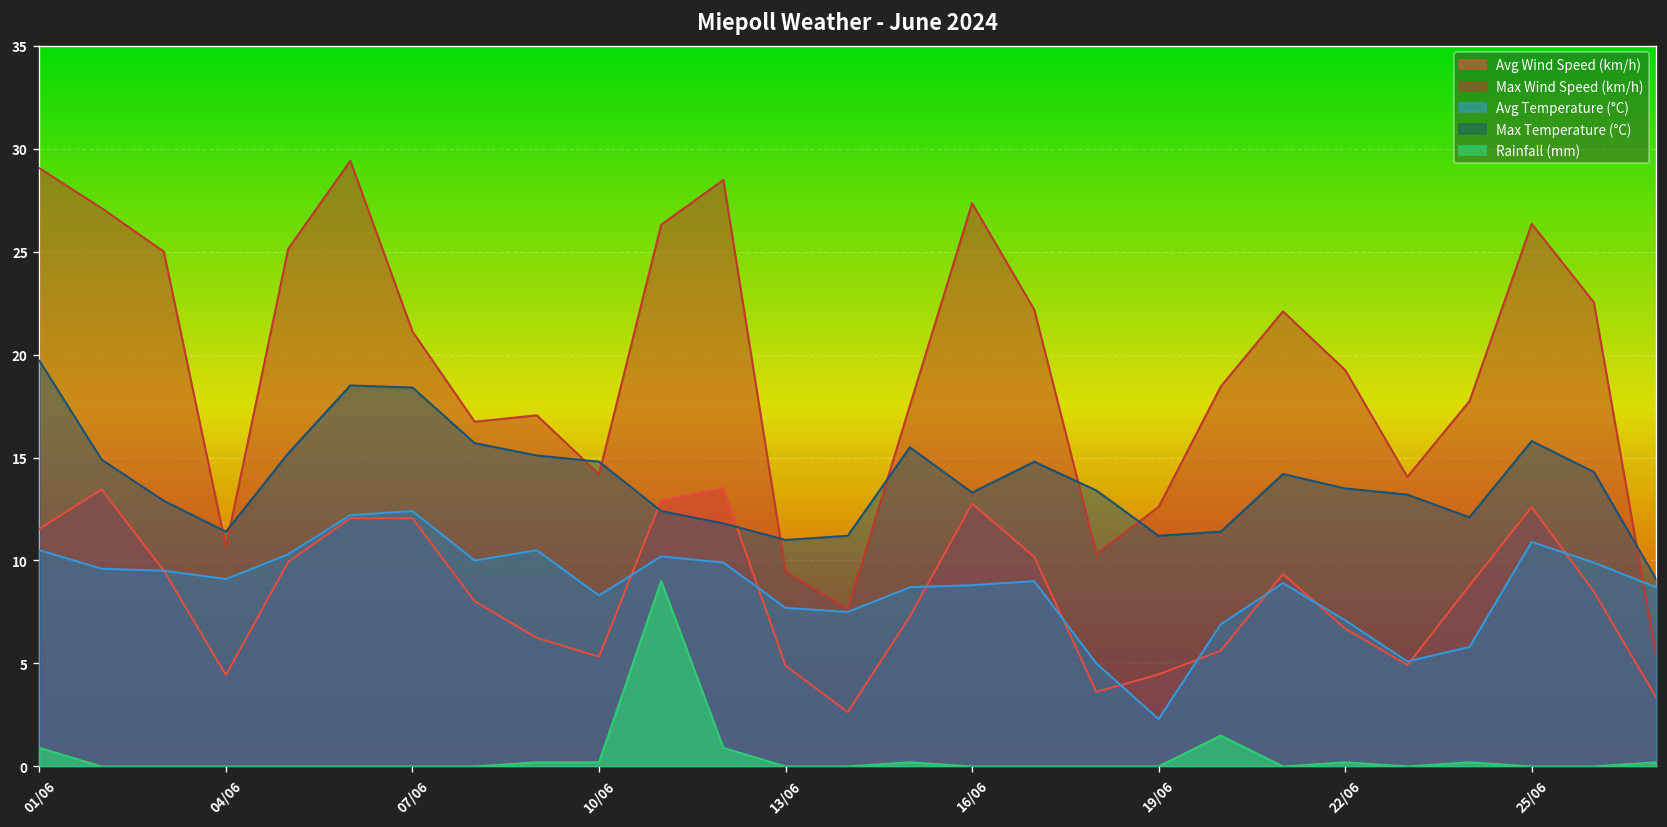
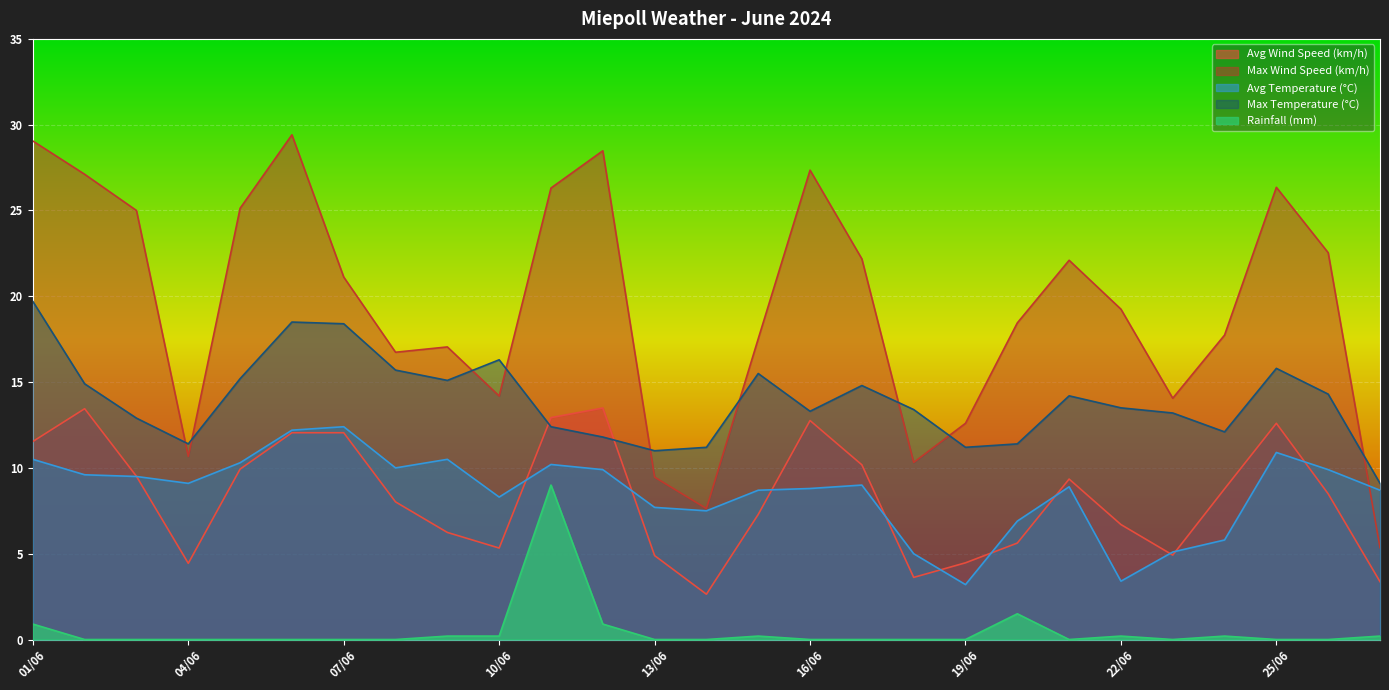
  {
    "Avg Temperature (°C)": {
      "01/06": 10.5,
      "04/06": 9.1,
      "07/06": 12.4,
      "10/06": 8.3,
      "13/06": 7.7,
      "16/06": 8.8,
-     "19/06": 2.3,
-     "22/06": 7.1,
+     "19/06": 3.2,
+     "22/06": 3.4,
      "25/06": 10.9
    },
    "Max Temperature (°C)": {
      "01/06": 19.7,
      "04/06": 11.4,
      "07/06": 18.4,
-     "10/06": 14.8,
+     "10/06": 16.3,
      "13/06": 11.0,
      "16/06": 13.3,
      "19/06": 11.2,
      "22/06": 13.5,
      "25/06": 15.8
    },
    "Rainfall (mm)": {
      "01/06": 0.9,
      "04/06": 0.0,
      "07/06": 0.0,
      "10/06": 0.2,
      "13/06": 0.0,
      "16/06": 0.0,
      "19/06": 0.0,
      "22/06": 0.2,
      "25/06": 0.0
    }
  }
